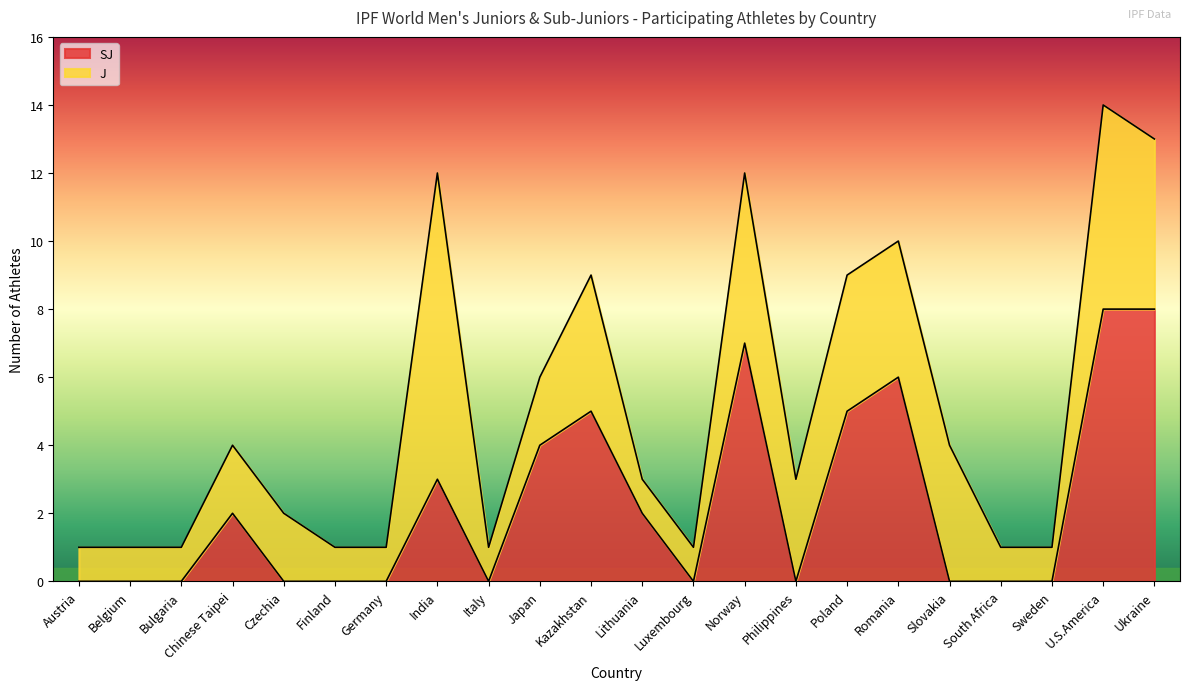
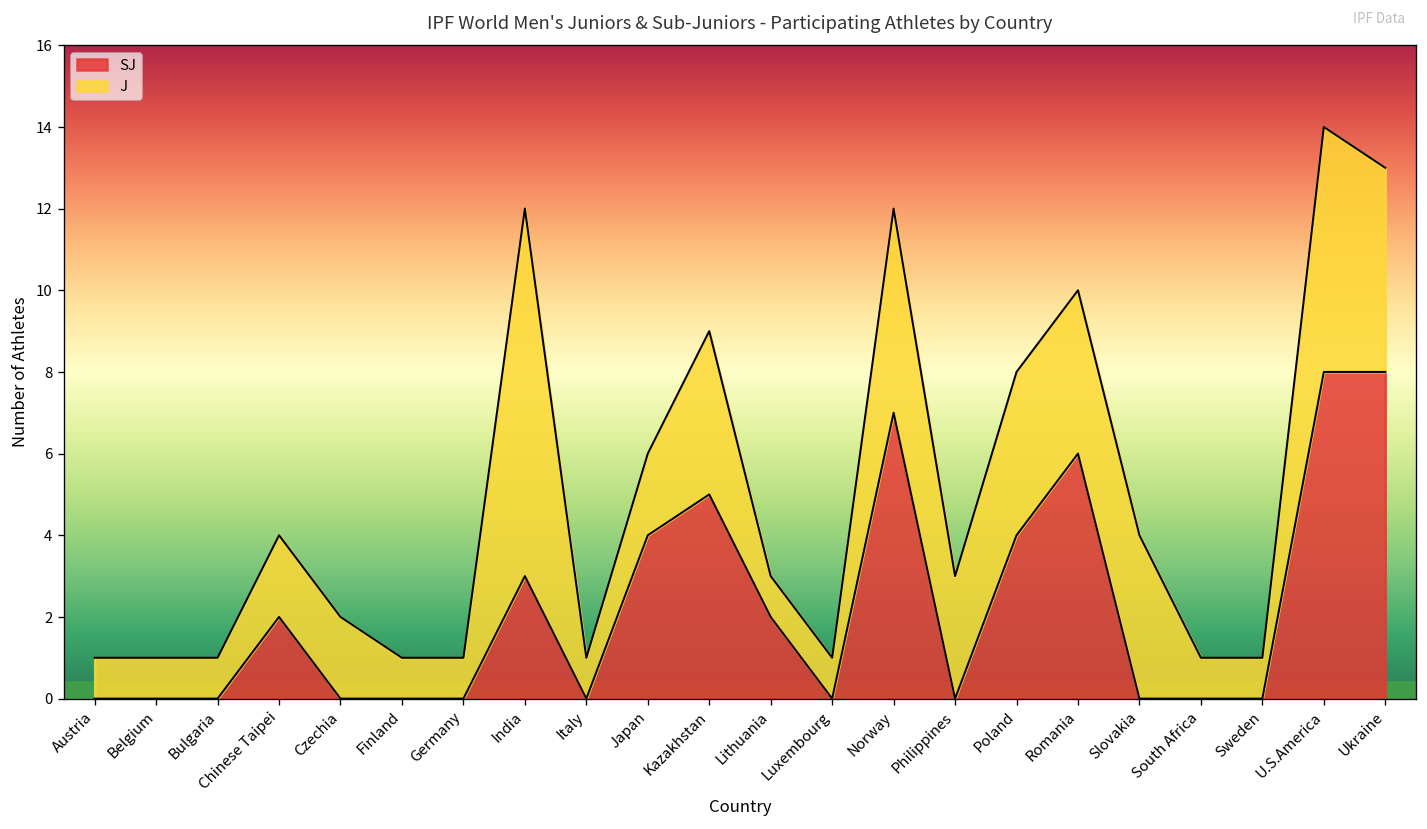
  {
    "SJ": {
      "Chinese Taipei": 2,
      "India": 3,
      "Japan": 4,
      "Kazakhstan": 5,
      "Lithuania": 2,
      "Norway": 7,
-     "Poland": 5,
+     "Poland": 4,
      "Romania": 6,
      "U.S.America": 8,
      "Ukraine": 8
    },
    "J": {
      "Austria": 1,
      "Belgium": 1,
      "Bulgaria": 1,
      "Chinese Taipei": 2,
      "Czechia": 2,
      "Finland": 1,
      "Germany": 1,
      "India": 9,
      "Italy": 1,
      "Japan": 2,
      "Kazakhstan": 4,
      "Lithuania": 1,
      "Luxembourg": 1,
      "Norway": 5,
      "Philippines": 3,
      "Poland": 4,
      "Romania": 4,
      "Slovakia": 4,
      "South Africa": 1,
      "Sweden": 1,
      "U.S.America": 6,
      "Ukraine": 5
    }
  }
